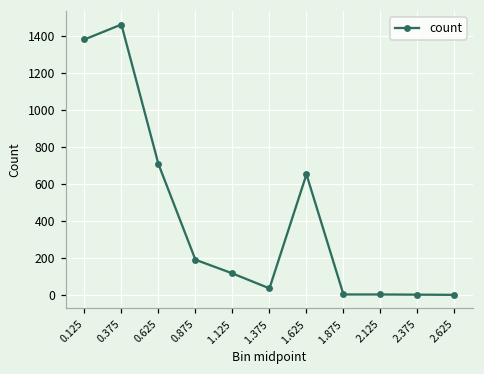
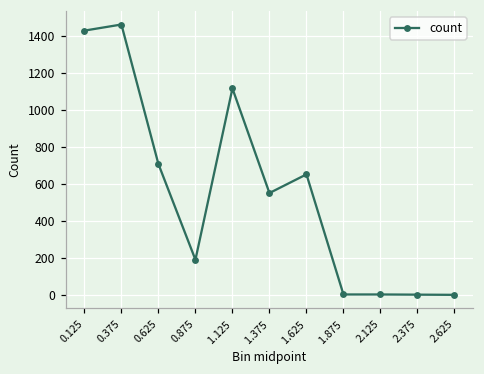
  {
-   "0.125": 1380,
+   "0.125": 1430,
    "0.375": 1460,
    "0.625": 710,
    "0.875": 190,
-   "1.125": 120,
-   "1.375": 40,
+   "1.125": 1120,
+   "1.375": 550,
    "1.625": 650,
    "1.875": 0,
    "2.125": 0,
    "2.375": 0,
    "2.625": 0
  }
